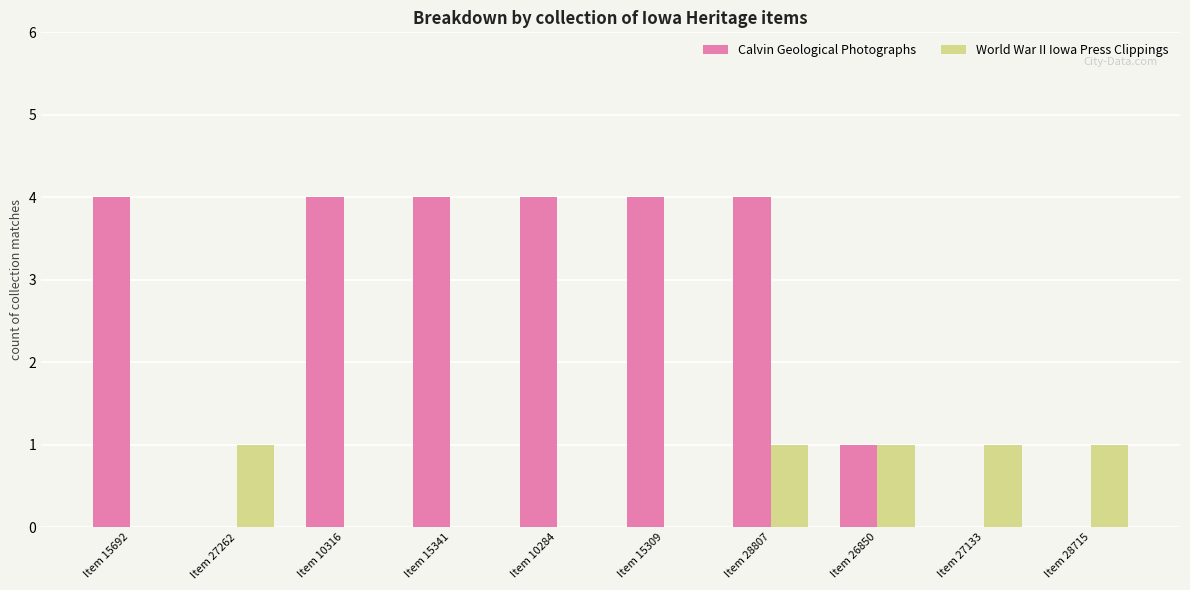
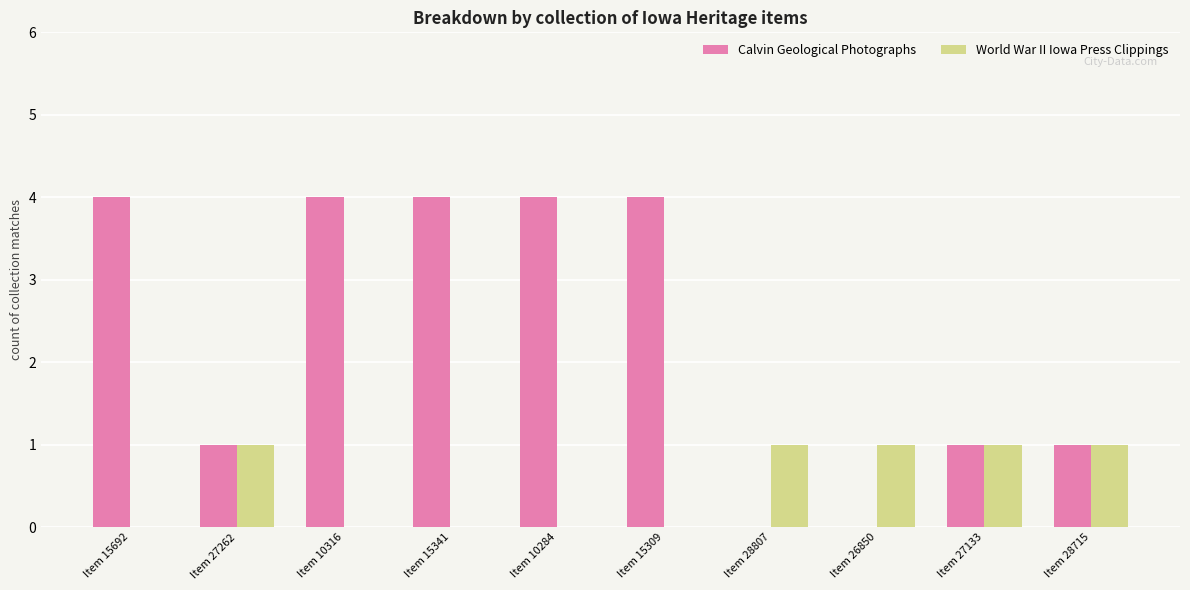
  {
    "Calvin Geological Photographs": {
      "Item 15692": 4,
-     "Item 27262": 0,
+     "Item 27262": 1,
      "Item 10316": 4,
      "Item 15341": 4,
      "Item 10284": 4,
      "Item 15309": 4,
-     "Item 28807": 4,
-     "Item 26850": 1,
-     "Item 27133": 0,
-     "Item 28715": 0
+     "Item 28807": 0,
+     "Item 26850": 0,
+     "Item 27133": 1,
+     "Item 28715": 1
    },
    "World War II Iowa Press Clippings": {
      "Item 15692": 0,
      "Item 27262": 1,
      "Item 10316": 0,
      "Item 15341": 0,
      "Item 10284": 0,
      "Item 15309": 0,
      "Item 28807": 1,
      "Item 26850": 1,
      "Item 27133": 1,
      "Item 28715": 1
    }
  }
